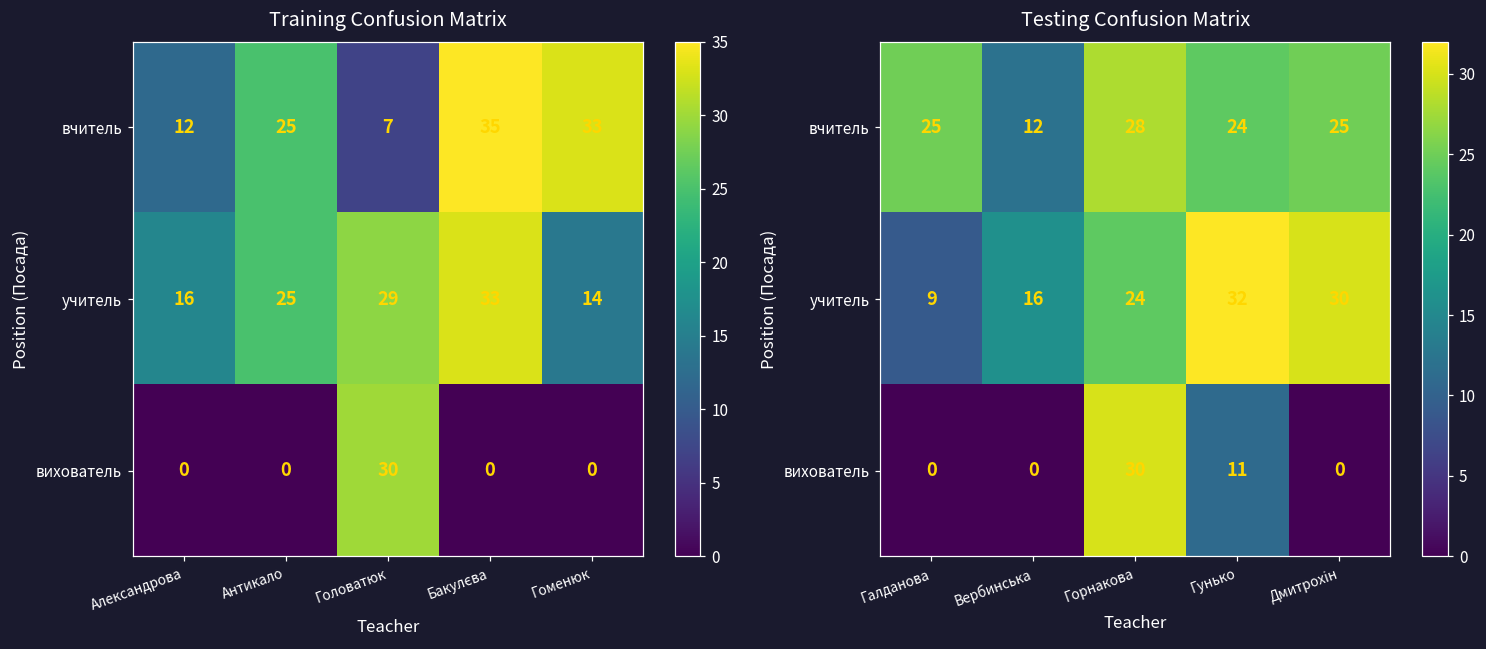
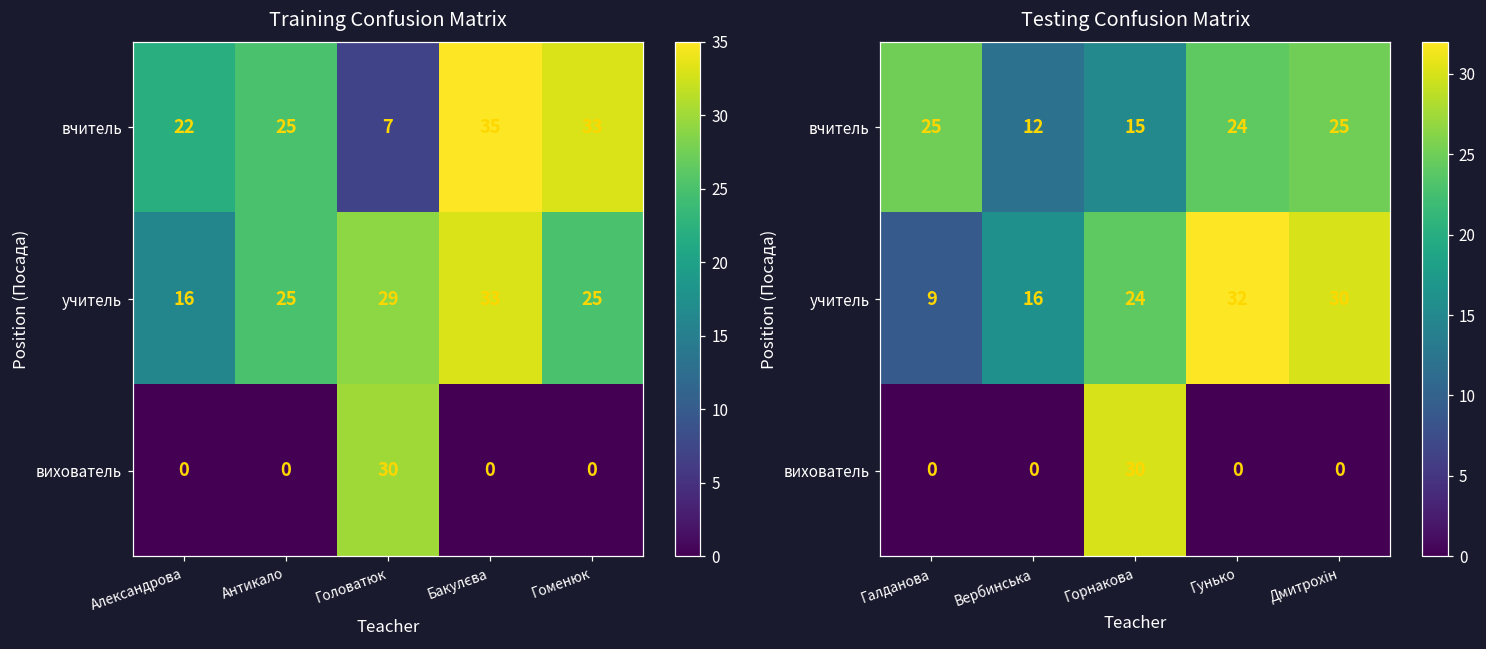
  {
    "Training Confusion Matrix": {
      "вчитель": {
-       "Александрова": 12,
+       "Александрова": 22,
        "Антикало": 25,
        "Головатюк": 7
      },
      "учитель": {
        "Александрова": 16,
        "Антикало": 25,
        "Головатюк": 29,
-       "Гоменюк": 14
+       "Гоменюк": 25
      },
      "вихователь": {
        "Александрова": 0,
        "Антикало": 0,
        "Головатюк": 30,
        "Бакулєва": 0,
        "Гоменюк": 0
      }
    },
    "Testing Confusion Matrix": {
      "вчитель": {
        "Галданова": 25,
        "Вербинська": 12,
-       "Горнакова": 28,
+       "Горнакова": 15,
        "Гунько": 24,
        "Дмитрохін": 25
      },
      "учитель": {
        "Галданова": 9,
        "Вербинська": 16,
        "Горнакова": 24
      },
      "вихователь": {
        "Галданова": 0,
        "Вербинська": 0,
-       "Гунько": 11,
+       "Гунько": 0,
        "Дмитрохін": 0
      }
    }
  }
